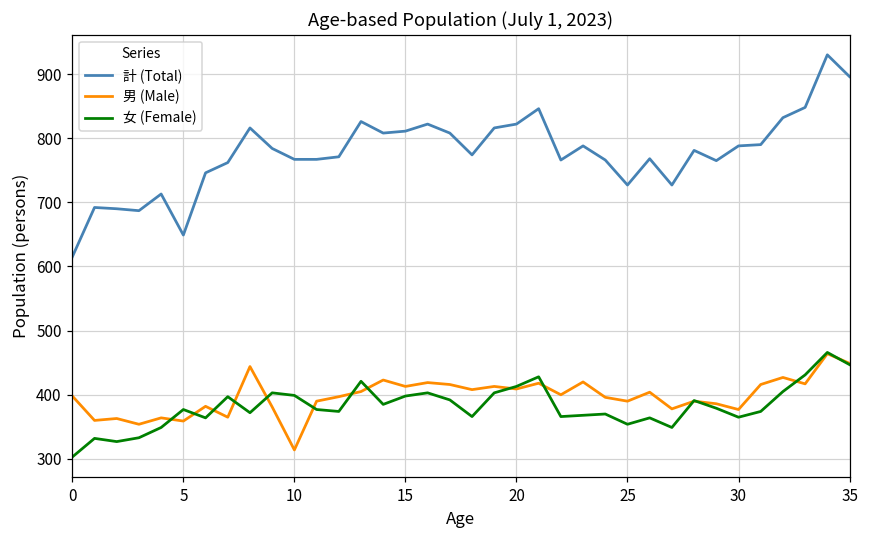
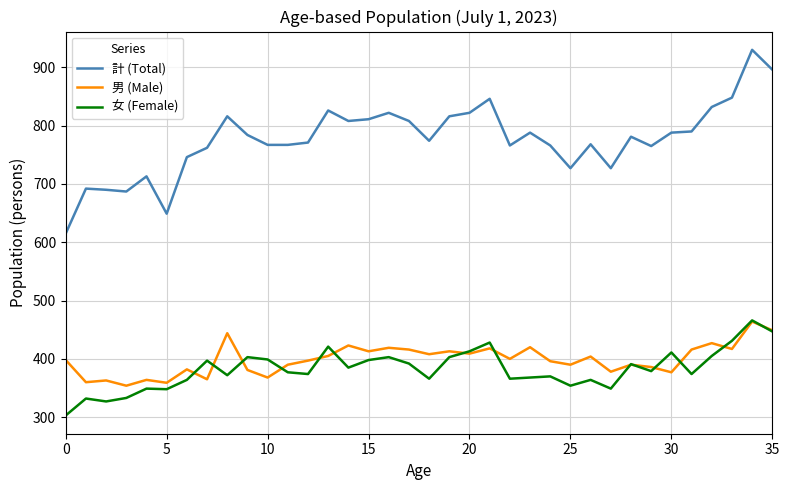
  {
    "計 (Total)": {
      "0": 620,
      "5": 650,
      "10": 770,
      "15": 810,
      "20": 820,
      "25": 730,
      "30": 790,
      "35": 900
    },
    "男 (Male)": {
      "0": 400,
      "5": 360,
-     "10": 310,
+     "10": 370,
      "15": 410,
      "25": 390,
      "30": 380
    },
    "女 (Female)": {
      "0": 300,
-     "5": 380,
+     "5": 350,
      "10": 400,
      "15": 400,
      "25": 350,
-     "30": 370
+     "30": 410
    }
  }
